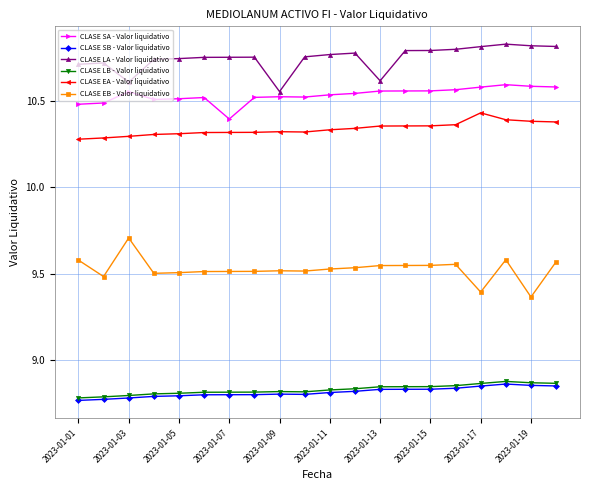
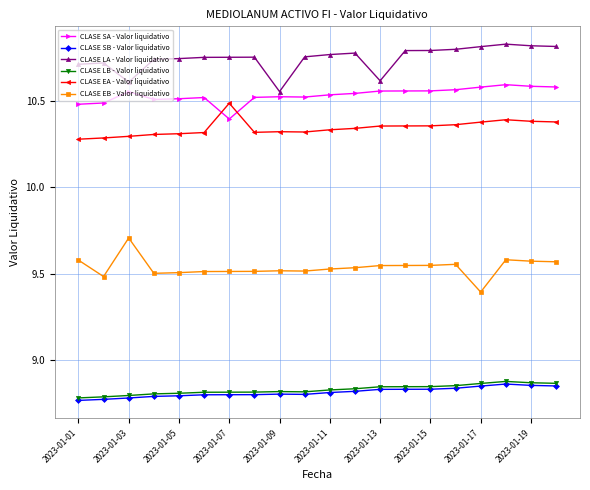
  {
    "CLASE SA - Valor liquidativo": {
      "2023-01-01": 10.48,
      "2023-01-05": 10.51,
      "2023-01-07": 10.39,
      "2023-01-09": 10.52,
      "2023-01-11": 10.53,
      "2023-01-13": 10.56,
      "2023-01-15": 10.56,
      "2023-01-17": 10.58,
      "2023-01-19": 10.58
    },
    "CLASE SB - Valor liquidativo": {
      "2023-01-13": 8.83,
      "2023-01-15": 8.83,
      "2023-01-17": 8.85,
      "2023-01-19": 8.86
    },
    "CLASE LA - Valor liquidativo": {
      "2023-01-05": 10.74,
      "2023-01-07": 10.75,
      "2023-01-09": 10.55,
      "2023-01-11": 10.77,
      "2023-01-13": 10.62,
      "2023-01-15": 10.79,
      "2023-01-17": 10.81,
      "2023-01-19": 10.82
    },
    "CLASE LB - Valor liquidativo": {
      "2023-01-13": 8.85,
      "2023-01-15": 8.85,
      "2023-01-17": 8.87,
      "2023-01-19": 8.87
    },
    "CLASE EA - Valor liquidativo": {
      "2023-01-01": 10.28,
      "2023-01-03": 10.29,
      "2023-01-05": 10.31,
-     "2023-01-07": 10.32,
+     "2023-01-07": 10.49,
      "2023-01-09": 10.32,
      "2023-01-11": 10.33,
      "2023-01-13": 10.35,
      "2023-01-15": 10.35,
-     "2023-01-17": 10.43,
+     "2023-01-17": 10.38,
      "2023-01-19": 10.38
    },
    "CLASE EB - Valor liquidativo": {
      "2023-01-01": 9.58,
      "2023-01-03": 9.71,
      "2023-01-05": 9.51,
      "2023-01-07": 9.51,
      "2023-01-09": 9.52,
      "2023-01-11": 9.53,
      "2023-01-13": 9.55,
      "2023-01-15": 9.55,
      "2023-01-17": 9.39,
-     "2023-01-19": 9.37
+     "2023-01-19": 9.57
    }
  }
